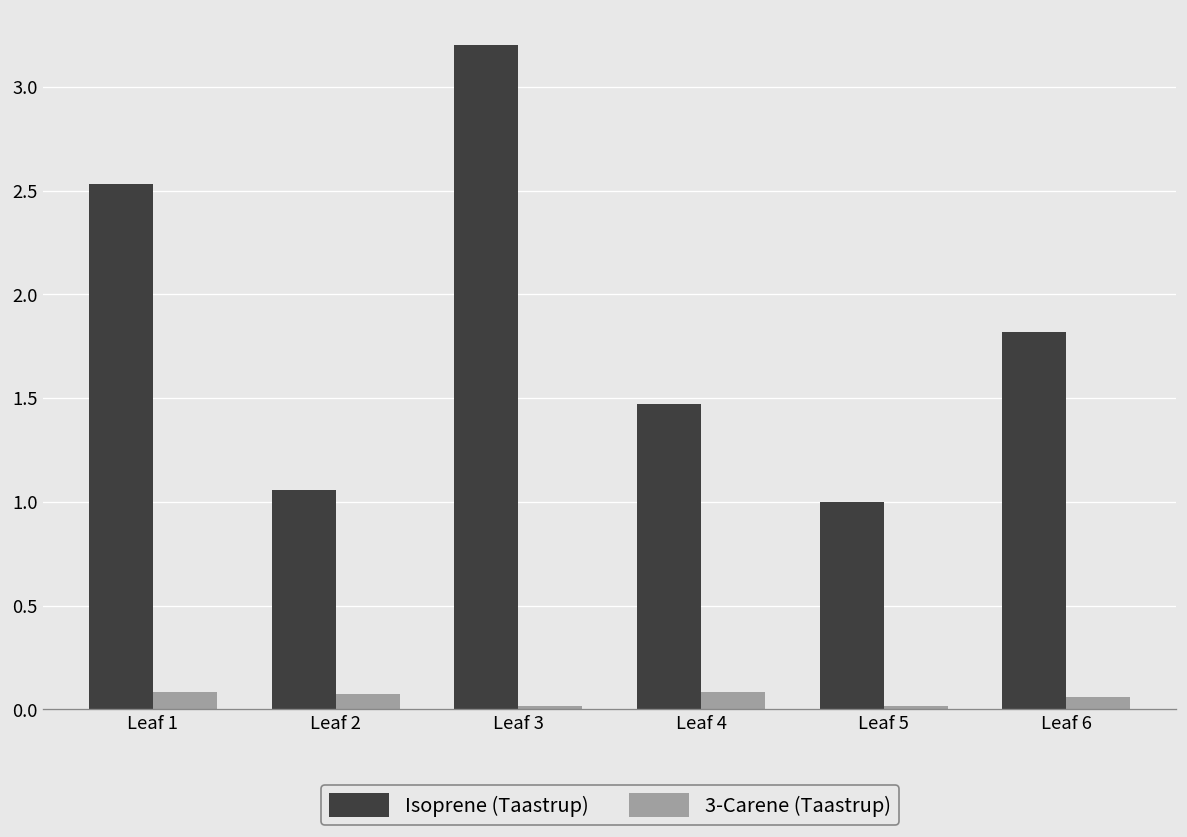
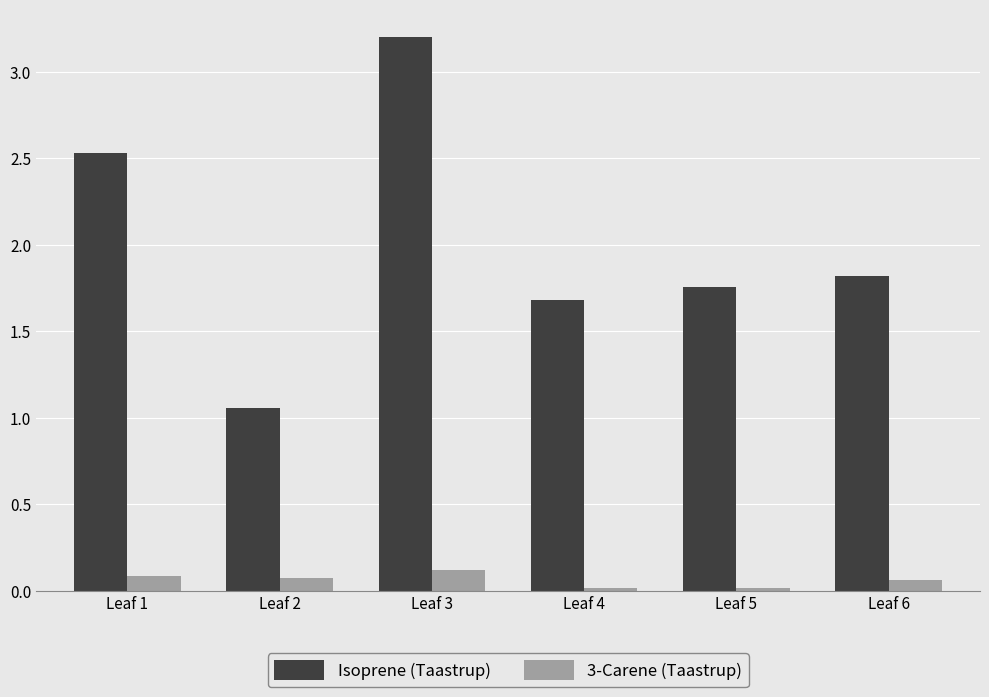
  {
    "Isoprene (Taastrup)": {
      "Leaf 1": 2.53,
      "Leaf 2": 1.06,
      "Leaf 3": 3.20,
-     "Leaf 4": 1.47,
-     "Leaf 5": 1.00,
+     "Leaf 4": 1.68,
+     "Leaf 5": 1.75,
      "Leaf 6": 1.82
    },
    "3-Carene (Taastrup)": {
      "Leaf 1": 0.08,
      "Leaf 2": 0.08,
-     "Leaf 3": 0.02,
-     "Leaf 4": 0.08,
+     "Leaf 3": 0.12,
+     "Leaf 4": 0.01,
      "Leaf 5": 0.01,
      "Leaf 6": 0.06
    }
  }
